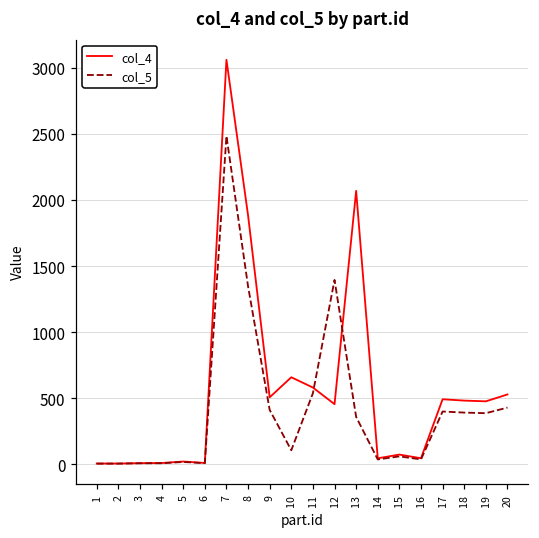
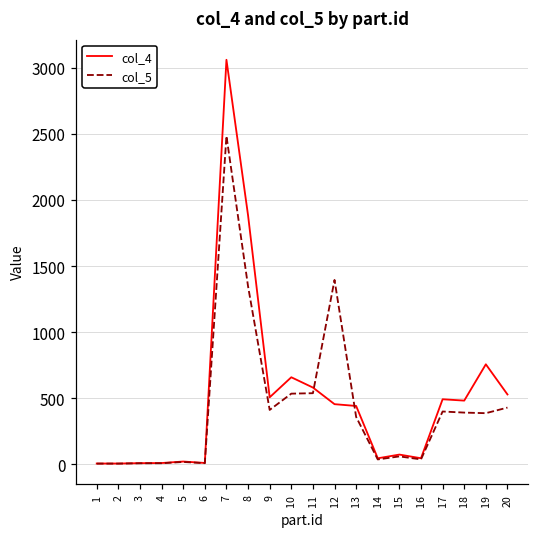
  {
    "col_4": {
      "7": 3060,
      "8": 1880,
      "9": 510,
      "10": 660,
      "11": 580,
      "12": 450,
-     "13": 2070,
+     "13": 440,
      "17": 490,
      "18": 480,
-     "19": 480,
+     "19": 760,
      "20": 530
    },
    "col_5": {
      "7": 2480,
      "8": 1350,
      "9": 410,
-     "10": 110,
+     "10": 530,
      "11": 540,
      "12": 1390,
      "13": 360,
      "17": 400,
      "18": 390,
      "19": 390,
      "20": 430
    }
  }
